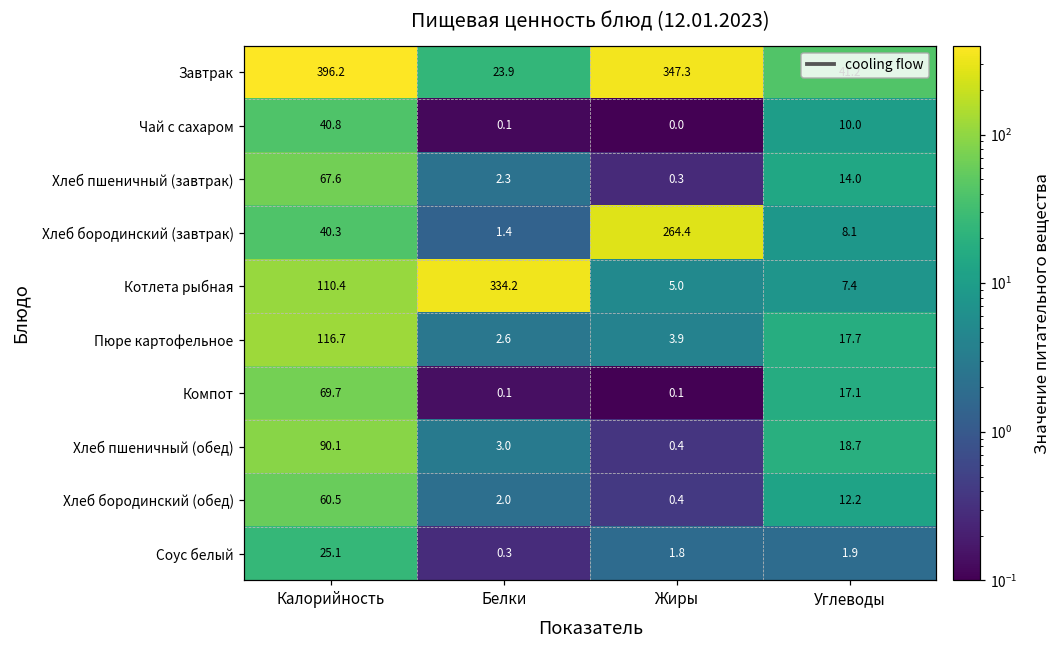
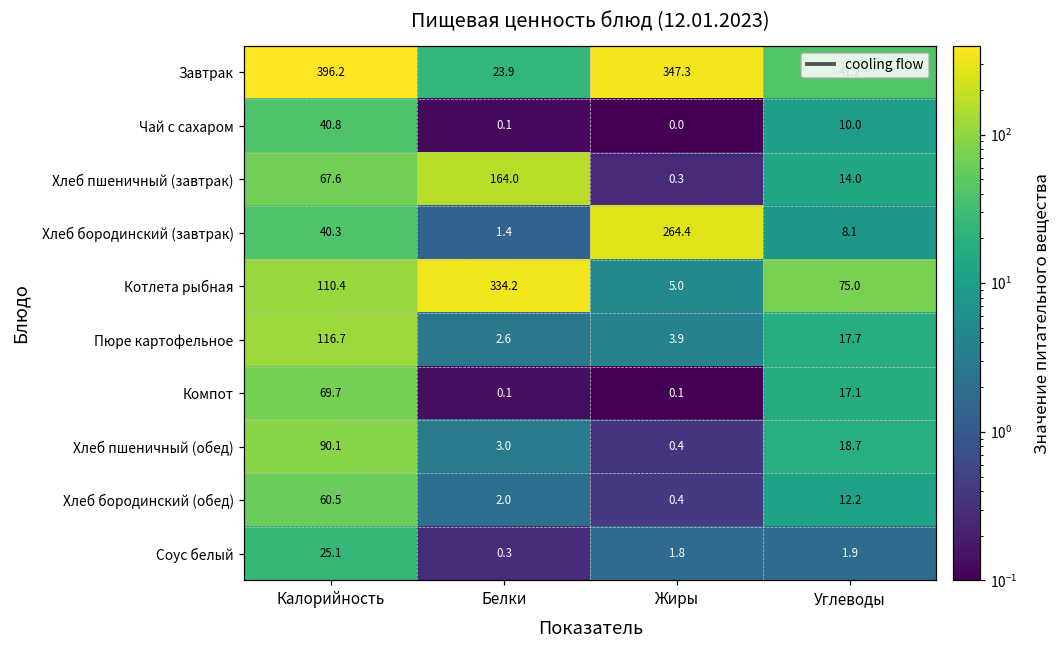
  {
    "Завтрак": {
      "Калорийность": 396.2,
      "Белки": 23.9,
      "Жиры": 347.3
    },
    "Чай с сахаром": {
      "Калорийность": 40.8,
      "Белки": 0.1,
      "Жиры": 0.0,
      "Углеводы": 10.0
    },
    "Хлеб пшеничный (завтрак)": {
      "Калорийность": 67.6,
-     "Белки": 2.3,
+     "Белки": 164.0,
      "Жиры": 0.3,
      "Углеводы": 14.0
    },
    "Хлеб бородинский (завтрак)": {
      "Калорийность": 40.3,
      "Белки": 1.4,
      "Жиры": 264.4,
      "Углеводы": 8.1
    },
    "Котлета рыбная": {
      "Калорийность": 110.4,
      "Белки": 334.2,
      "Жиры": 5.0,
-     "Углеводы": 7.4
+     "Углеводы": 75.0
    },
    "Пюре картофельное": {
      "Калорийность": 116.7,
      "Белки": 2.6,
      "Жиры": 3.9,
      "Углеводы": 17.7
    },
    "Компот": {
      "Калорийность": 69.7,
      "Белки": 0.1,
      "Жиры": 0.1,
      "Углеводы": 17.1
    },
    "Хлеб пшеничный (обед)": {
      "Калорийность": 90.1,
      "Белки": 3.0,
      "Жиры": 0.4,
      "Углеводы": 18.7
    },
    "Хлеб бородинский (обед)": {
      "Калорийность": 60.5,
      "Белки": 2.0,
      "Жиры": 0.4,
      "Углеводы": 12.2
    },
    "Соус белый": {
      "Калорийность": 25.1,
      "Белки": 0.3,
      "Жиры": 1.8,
      "Углеводы": 1.9
    }
  }
